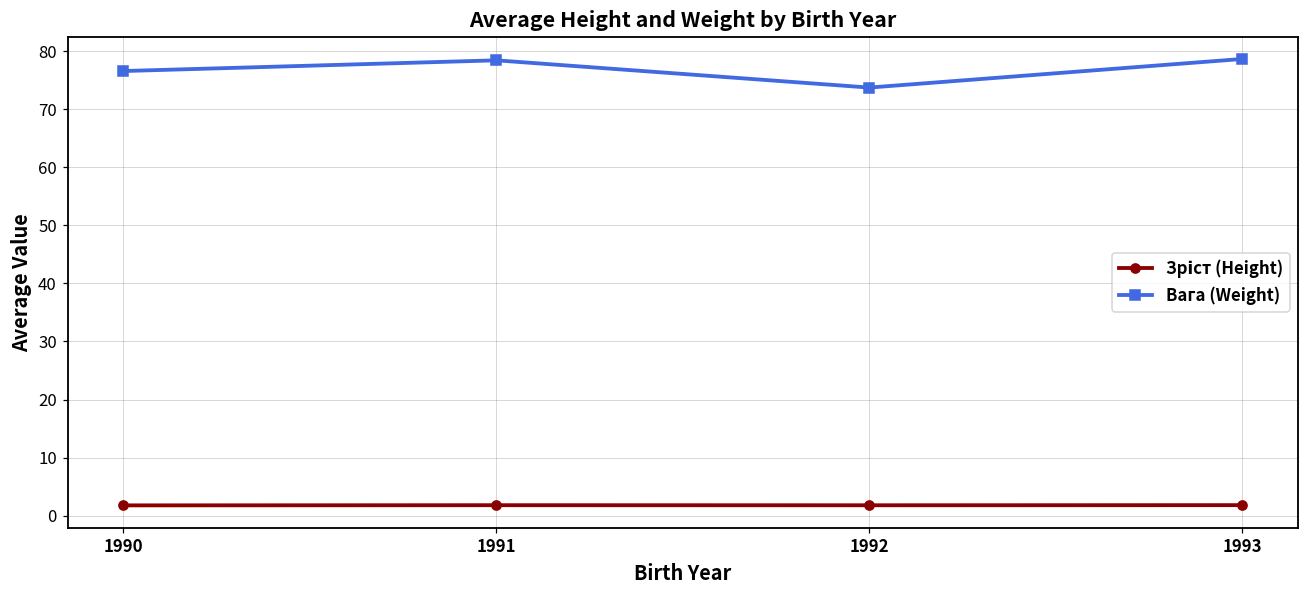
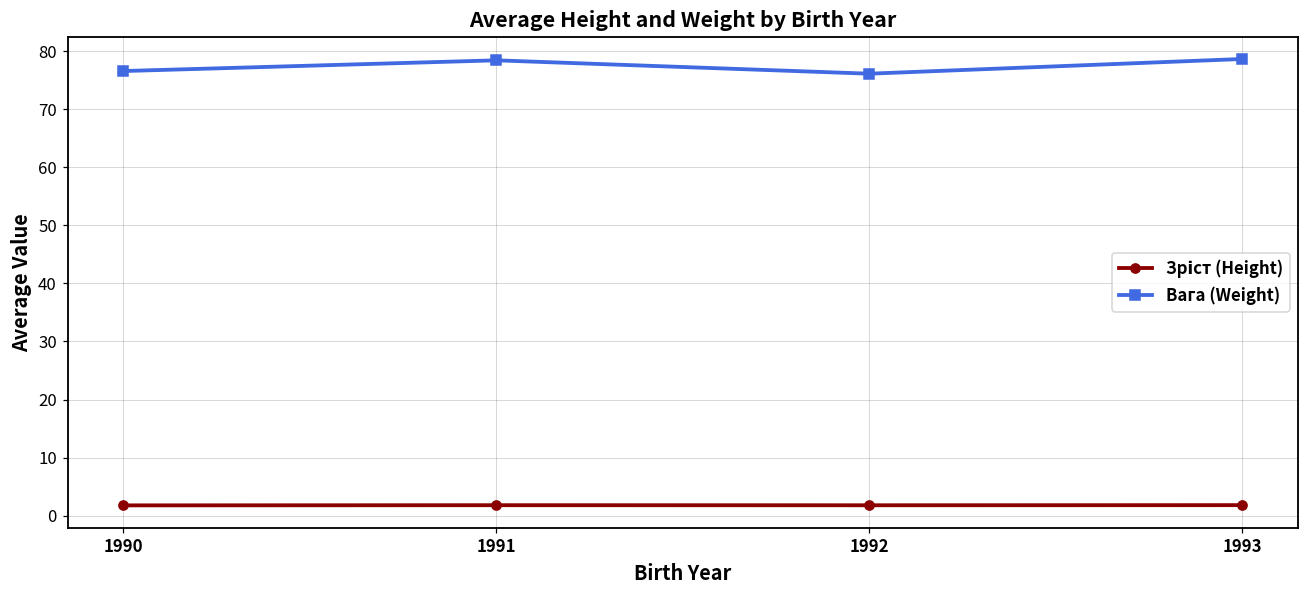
  {
    "Зріст (Height)": {
      "1990": 2,
      "1991": 2,
      "1992": 2,
      "1993": 2
    },
    "Вага (Weight)": {
      "1990": 77,
      "1991": 78,
-     "1992": 74,
+     "1992": 76,
      "1993": 79
    }
  }
